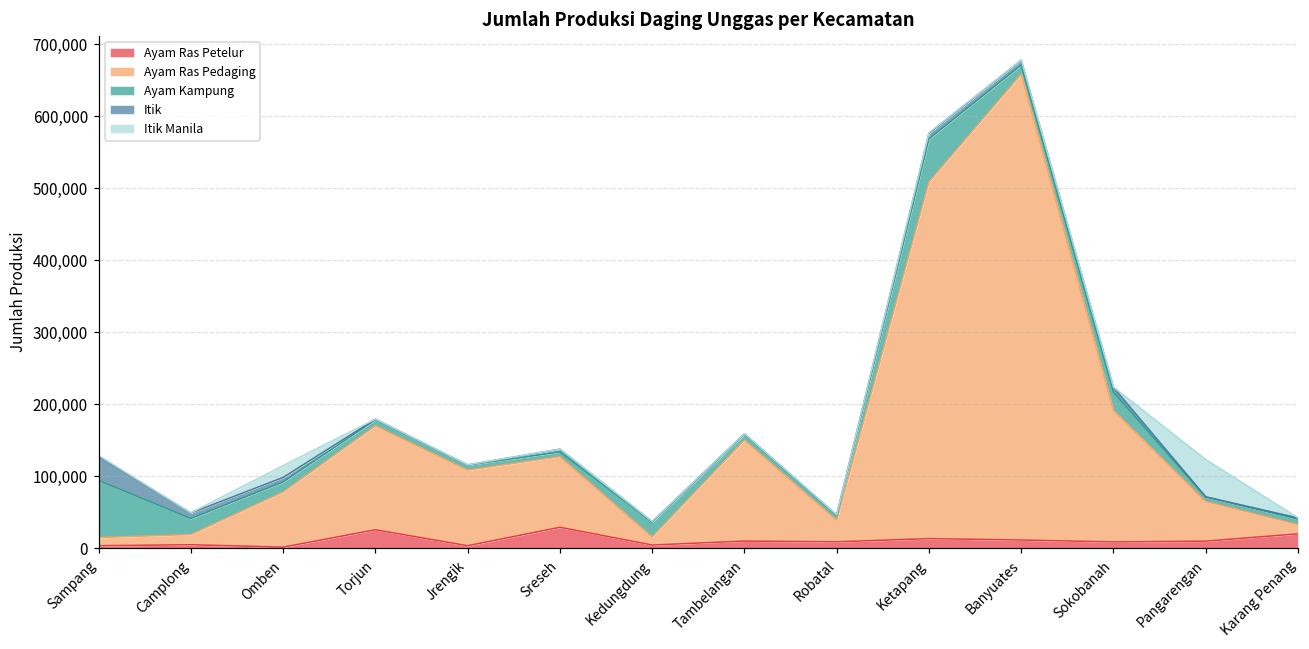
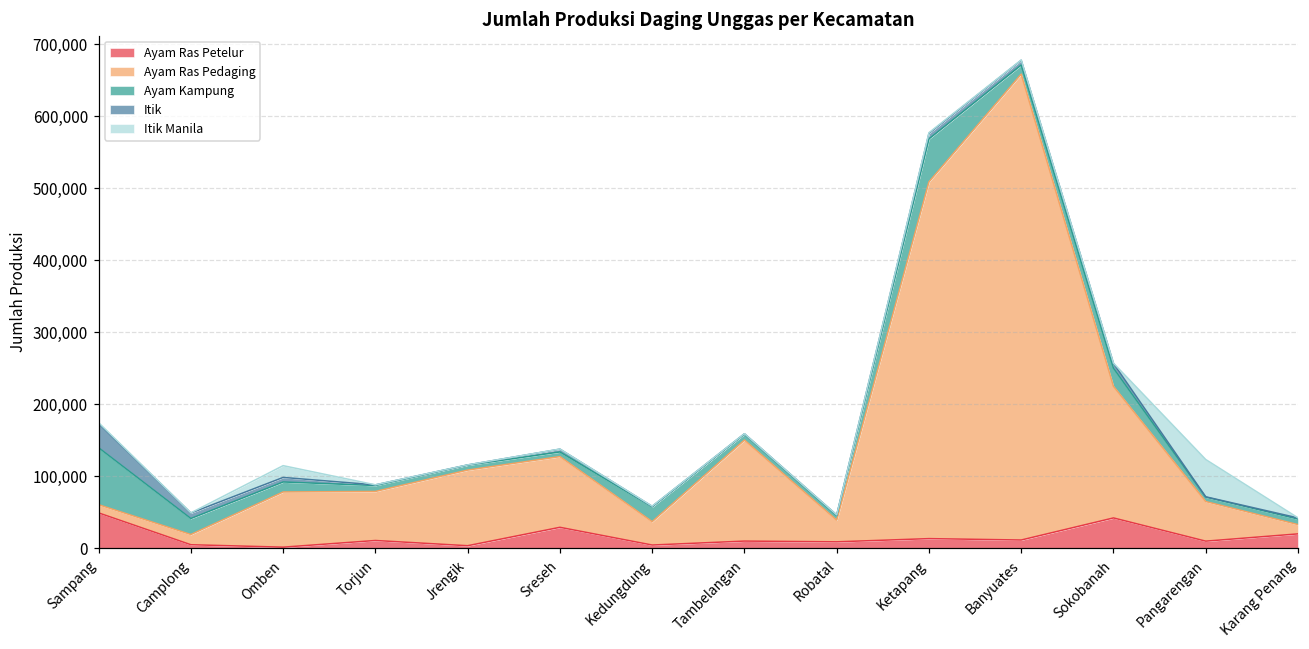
  {
    "Ayam Ras Petelur": {
-     "Sampang": "0",
+     "Sampang": "50,000",
      "Camplong": "10,000",
      "Omben": "0",
-     "Torjun": "30,000",
+     "Torjun": "10,000",
      "Jrengik": "0",
      "Sreseh": "30,000",
      "Kedungdung": "0",
      "Tambelangan": "10,000",
      "Robatal": "10,000",
      "Ketapang": "10,000",
      "Banyuates": "10,000",
-     "Sokobanah": "10,000",
+     "Sokobanah": "40,000",
      "Pangarengan": "10,000",
      "Karang Penang": "20,000"
    },
    "Ayam Ras Pedaging": {
      "Sampang": "10,000",
      "Camplong": "10,000",
      "Omben": "80,000",
-     "Torjun": "140,000",
+     "Torjun": "70,000",
      "Jrengik": "110,000",
      "Sreseh": "100,000",
-     "Kedungdung": "10,000",
+     "Kedungdung": "30,000",
      "Tambelangan": "140,000",
      "Robatal": "30,000",
      "Ketapang": "500,000",
      "Banyuates": "650,000",
      "Sokobanah": "180,000",
      "Pangarengan": "50,000",
      "Karang Penang": "10,000"
    },
    "Itik Manila": {
      "Omben": "20,000",
      "Pangarengan": "50,000"
    }
  }
